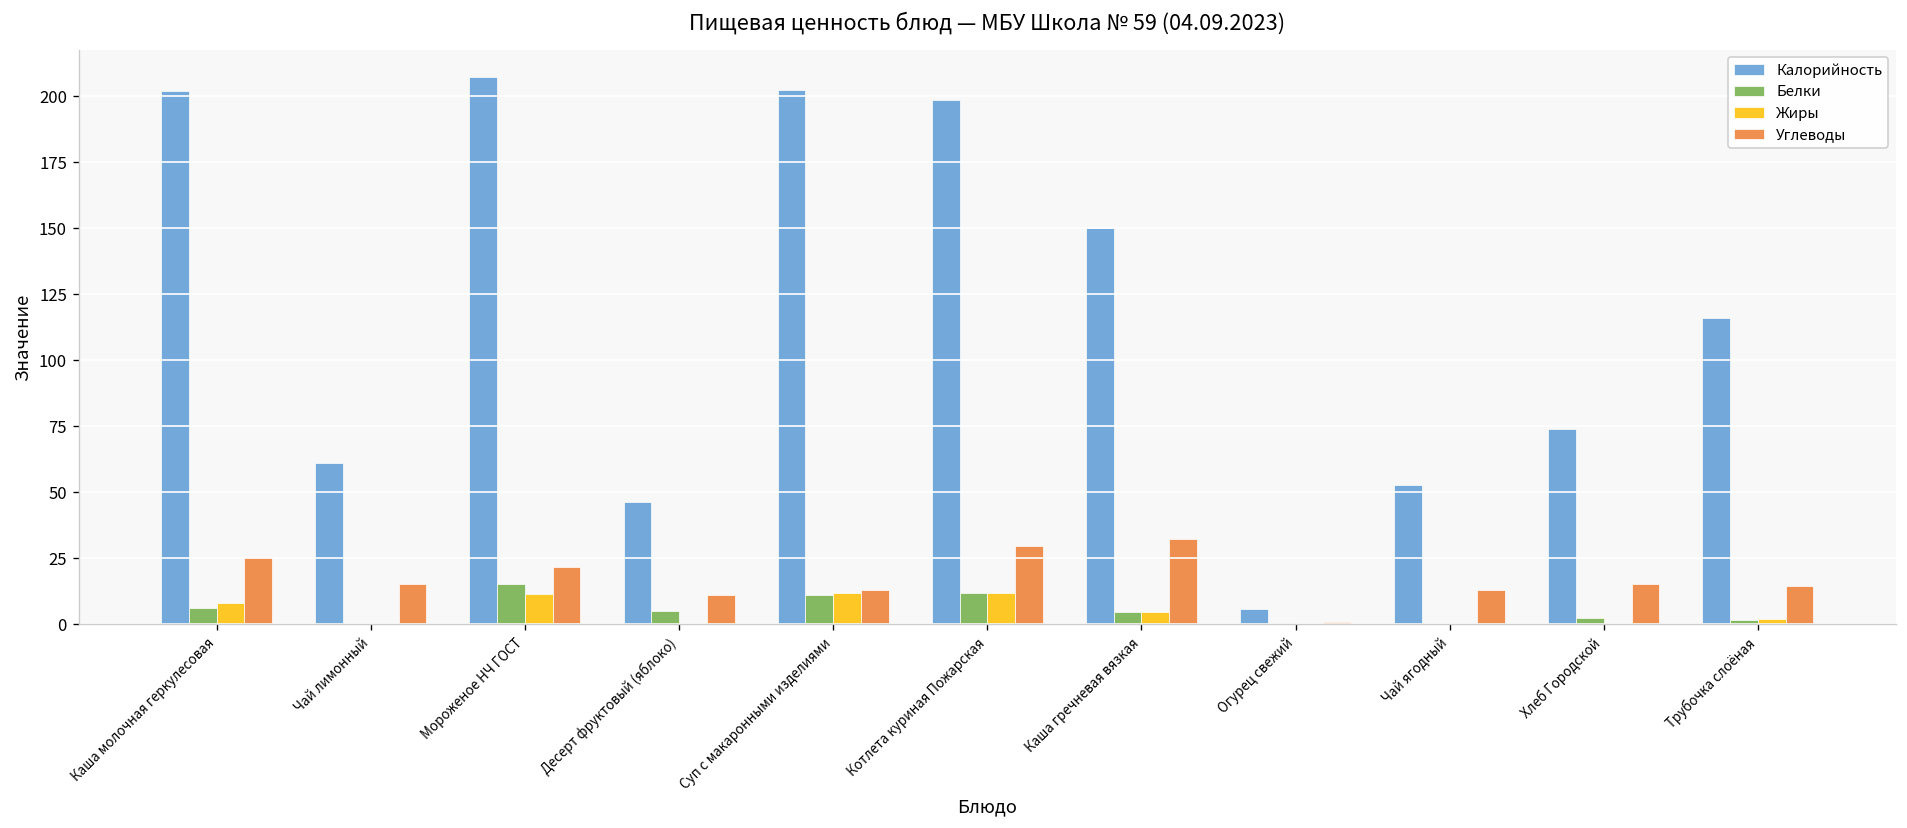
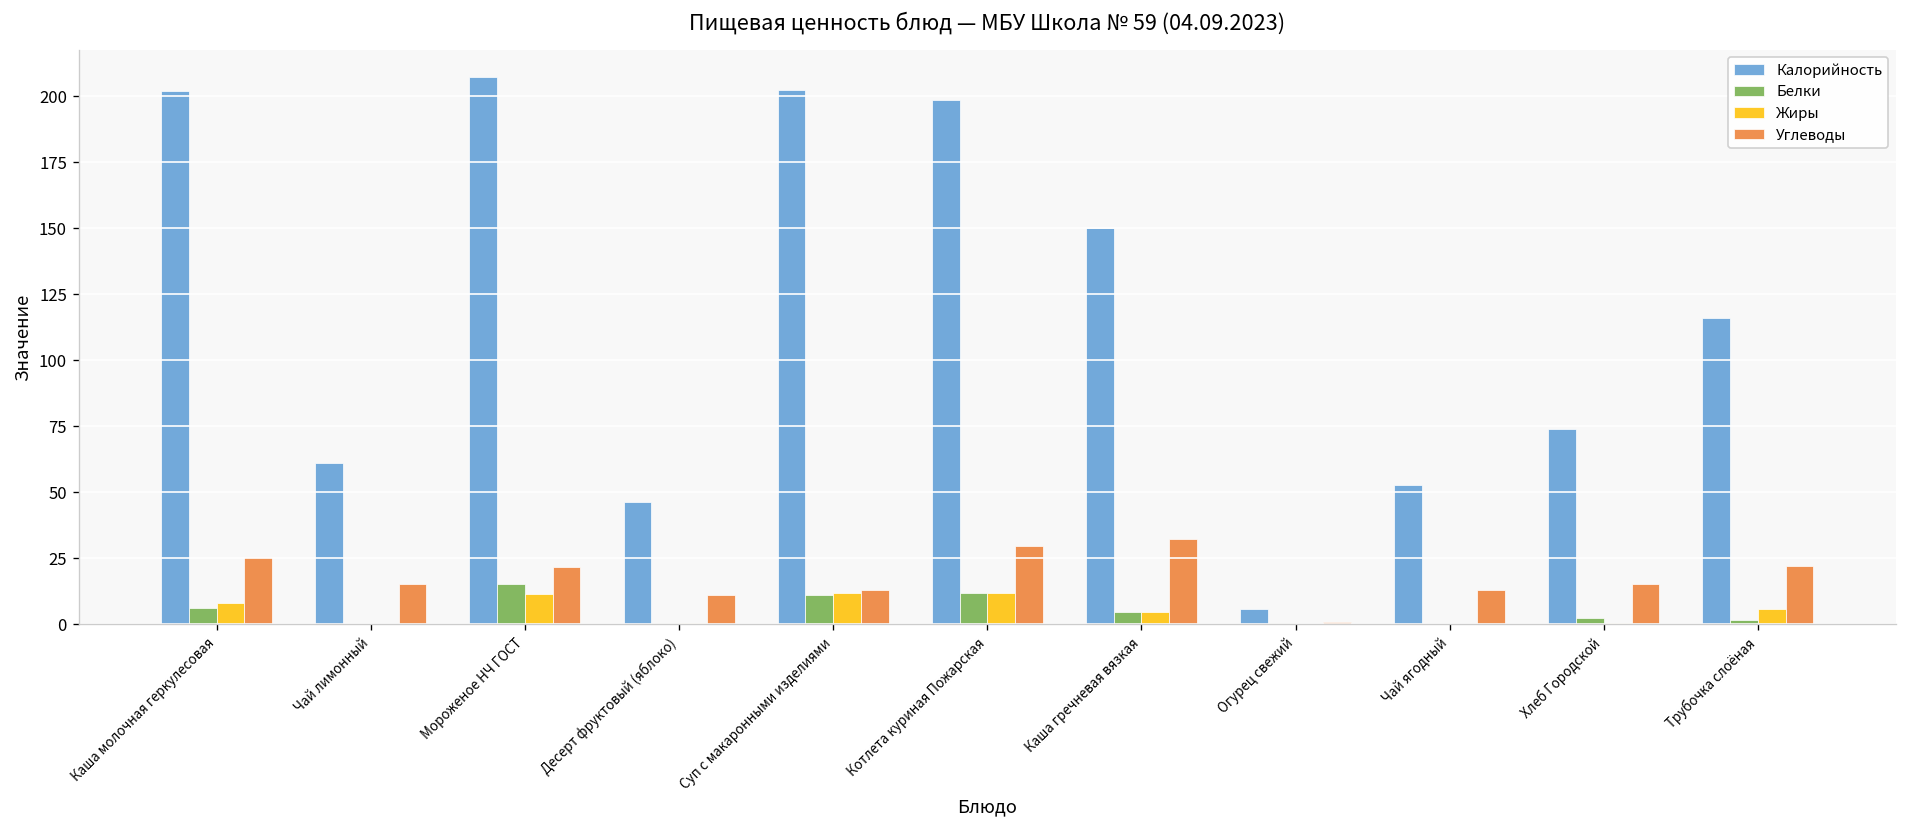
  {
    "Калорийность": {
      "Каша молочная геркулесовая": 202,
      "Чай лимонный": 61,
      "Мороженое НЧ ГОСТ": 207,
      "Десерт фруктовый (яблоко)": 47,
      "Суп с макаронными изделиями": 202,
      "Котлета куриная Пожарская": 199,
      "Каша гречневая вязкая": 150,
      "Огурец свежий": 6,
      "Чай ягодный": 53,
      "Хлеб Городской": 74,
      "Трубочка слоёная": 116
    },
    "Белки": {
      "Каша молочная геркулесовая": 6,
      "Мороженое НЧ ГОСТ": 15,
-     "Десерт фруктовый (яблоко)": 5,
+     "Десерт фруктовый (яблоко)": 0,
      "Суп с макаронными изделиями": 11,
      "Котлета куриная Пожарская": 12,
      "Каша гречневая вязкая": 5,
      "Хлеб Городской": 2,
      "Трубочка слоёная": 2
    },
    "Жиры": {
      "Каша молочная геркулесовая": 8,
      "Мороженое НЧ ГОСТ": 12,
      "Суп с макаронными изделиями": 12,
      "Котлета куриная Пожарская": 12,
      "Каша гречневая вязкая": 5,
-     "Трубочка слоёная": 2
+     "Трубочка слоёная": 6
    },
    "Углеводы": {
      "Каша молочная геркулесовая": 26,
      "Чай лимонный": 15,
      "Мороженое НЧ ГОСТ": 22,
      "Десерт фруктовый (яблоко)": 11,
      "Суп с макаронными изделиями": 13,
      "Котлета куриная Пожарская": 30,
      "Каша гречневая вязкая": 32,
      "Чай ягодный": 13,
      "Хлеб Городской": 15,
-     "Трубочка слоёная": 14
+     "Трубочка слоёная": 22
    }
  }
